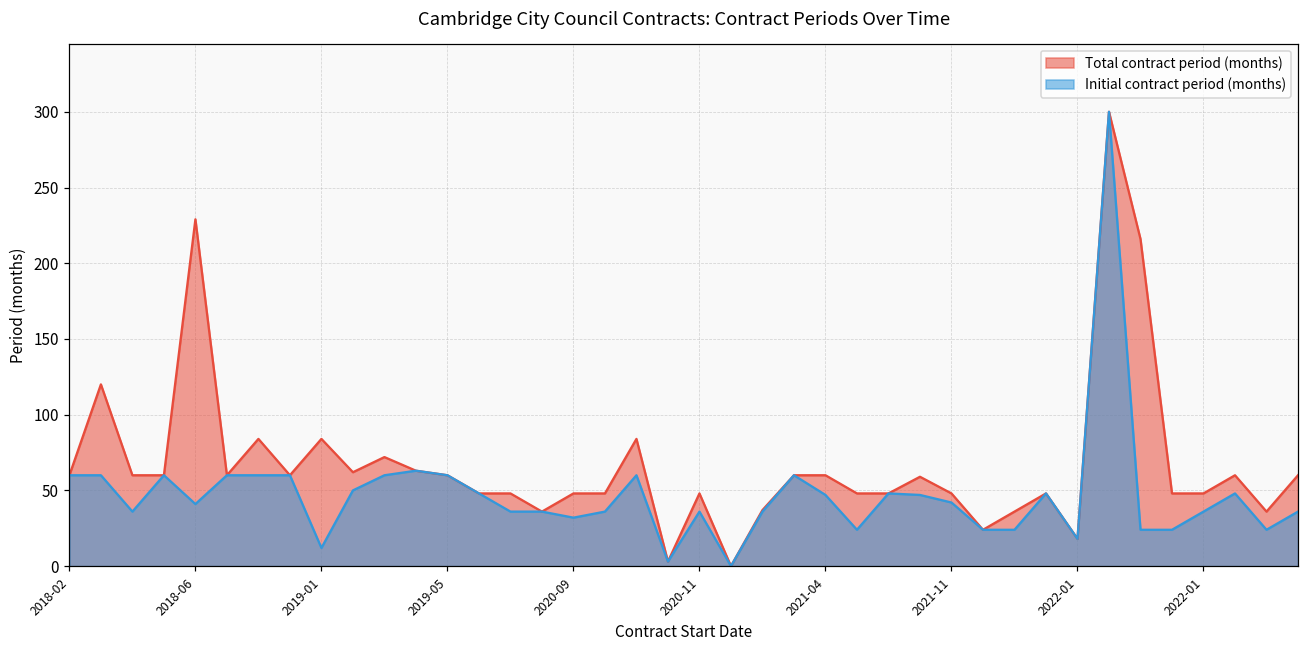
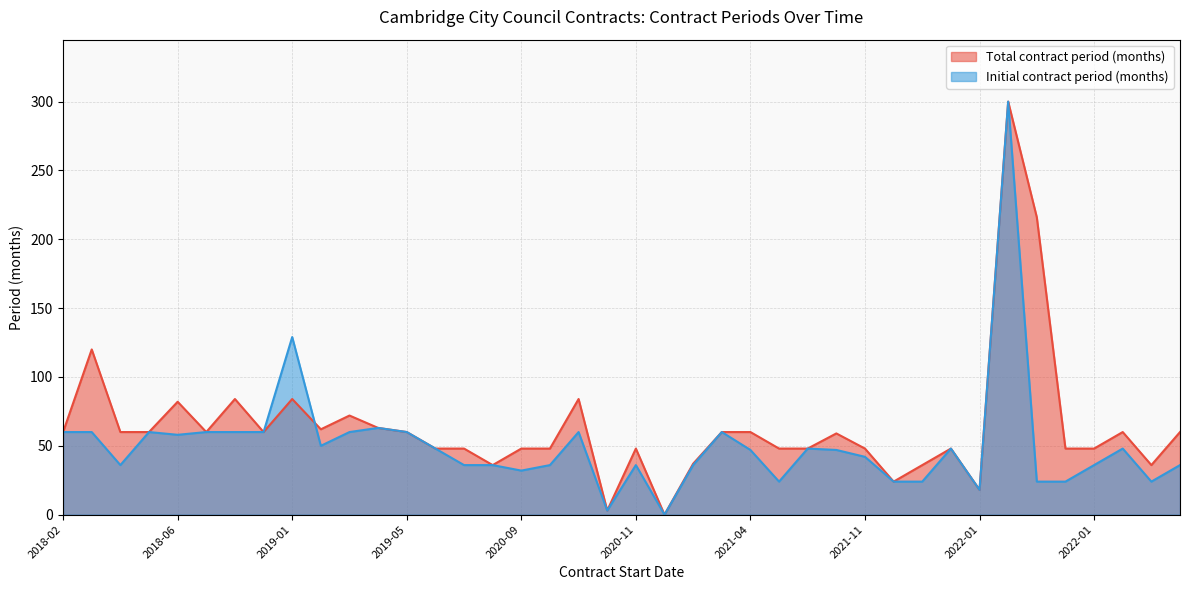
  {
    "Total contract period (months)": {
-     "2018-06": 229,
+     "2018-06": 82,
      "2019-01": 84,
      "2020-09": 48,
      "2021-11": 48
    },
    "Initial contract period (months)": {
-     "2018-06": 41,
-     "2019-01": 12,
+     "2018-06": 58,
+     "2019-01": 129,
      "2020-09": 32,
      "2021-11": 42
    }
  }
